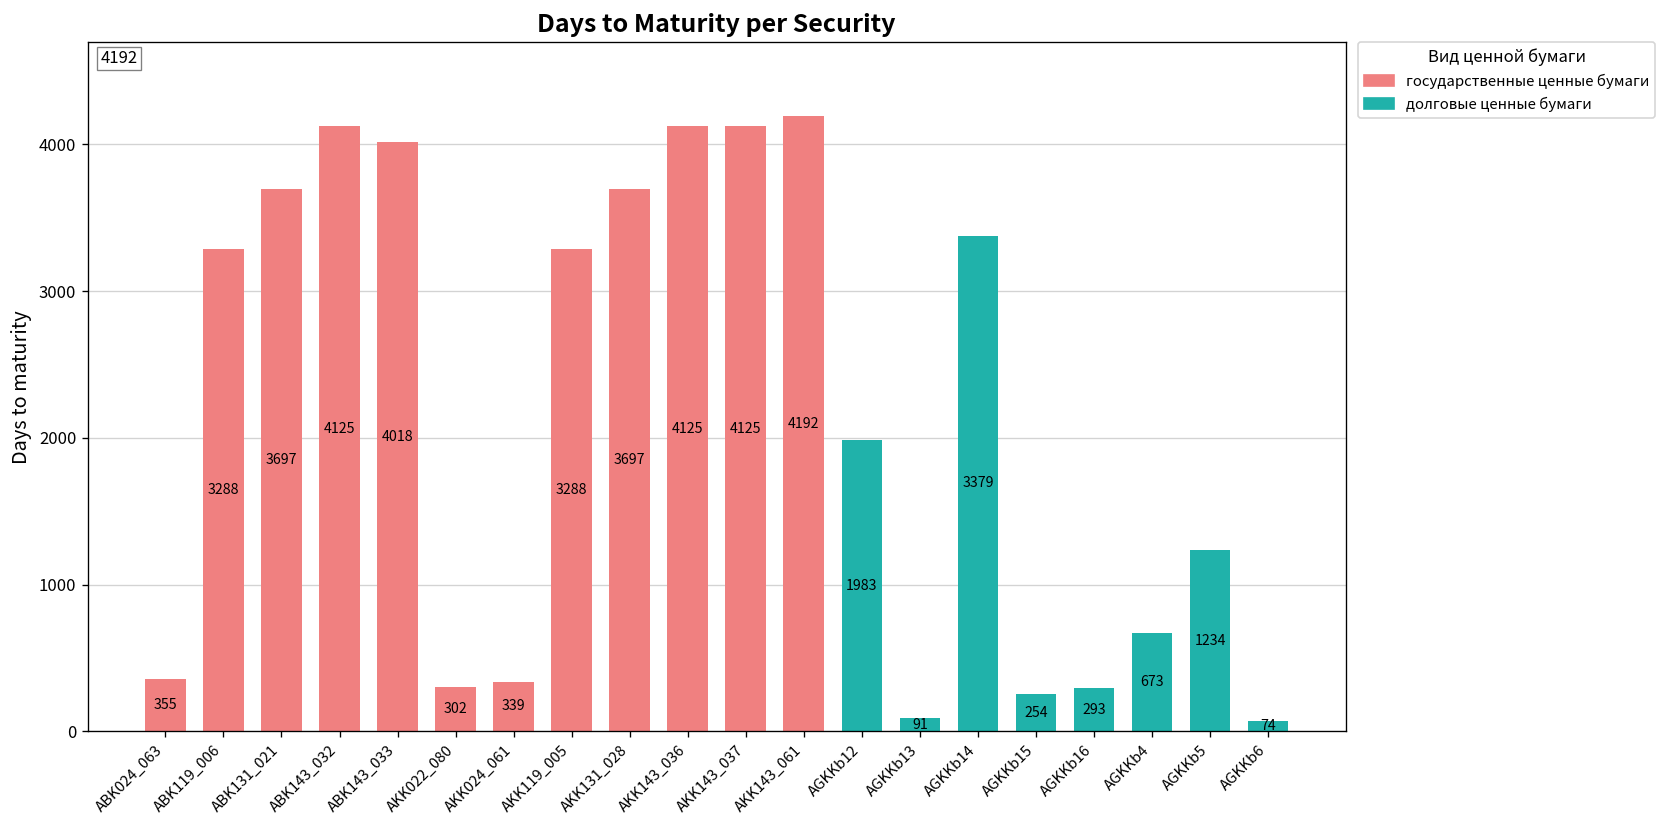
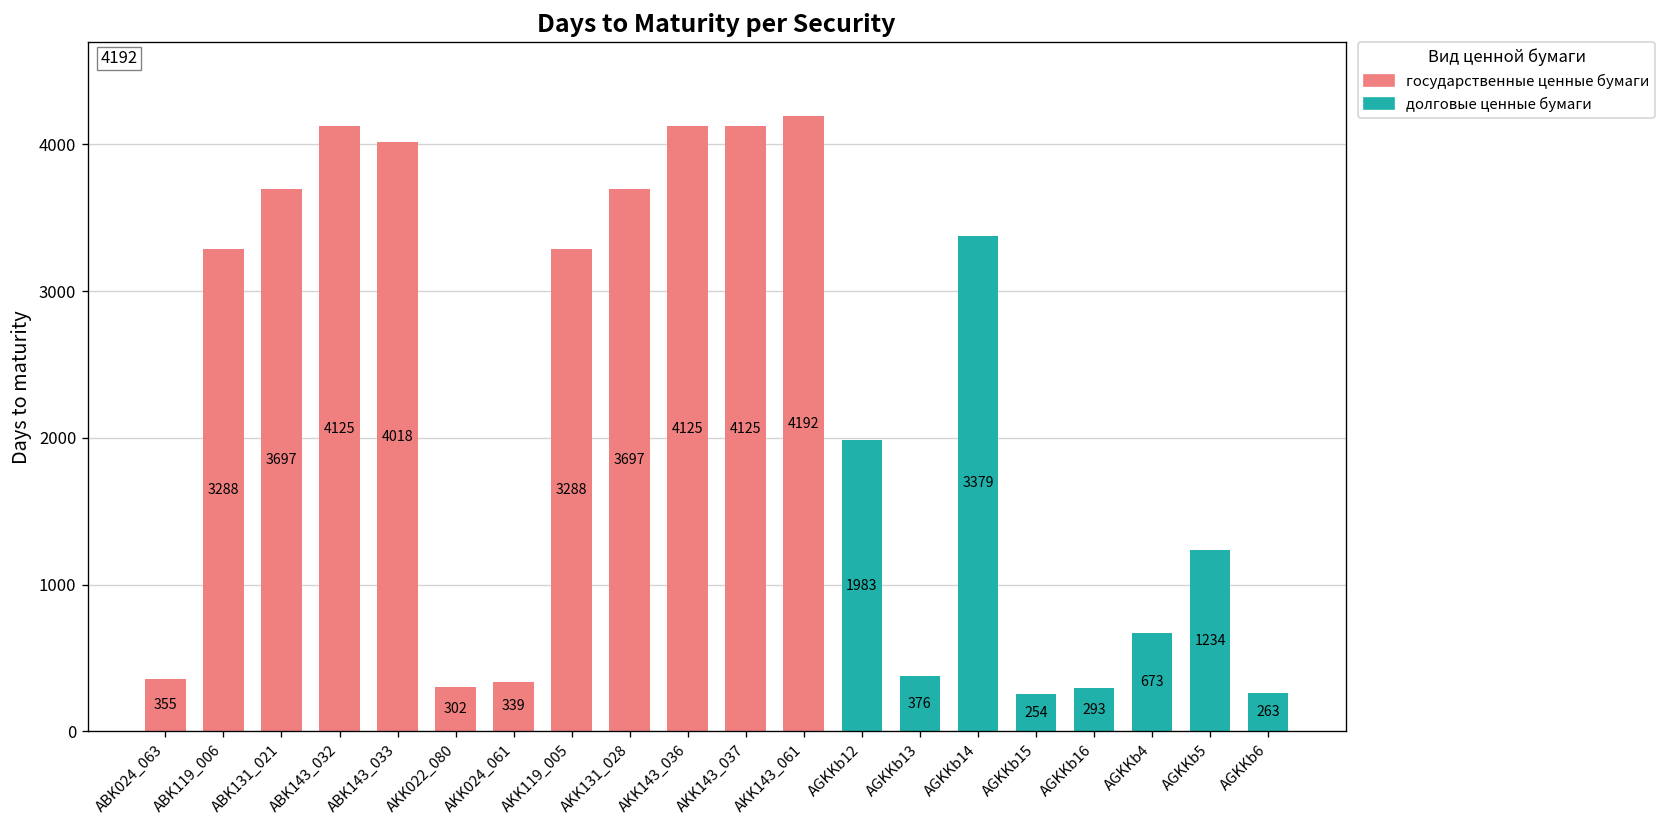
  {
    "государственные ценные бумаги": {
      "ABK024_063": 355,
      "ABK119_006": 3288,
      "ABK131_021": 3697,
      "ABK143_032": 4125,
      "ABK143_033": 4018,
      "AKK022_080": 302,
      "AKK024_061": 339,
      "AKK119_005": 3288,
      "AKK131_028": 3697,
      "AKK143_036": 4125,
      "AKK143_037": 4125,
      "AKK143_061": 4192
    },
    "долговые ценные бумаги": {
      "AGKKb12": 1983,
-     "AGKKb13": 91,
+     "AGKKb13": 376,
      "AGKKb14": 3379,
      "AGKKb15": 254,
      "AGKKb16": 293,
      "AGKKb4": 673,
      "AGKKb5": 1234,
-     "AGKKb6": 74
+     "AGKKb6": 263
    }
  }
